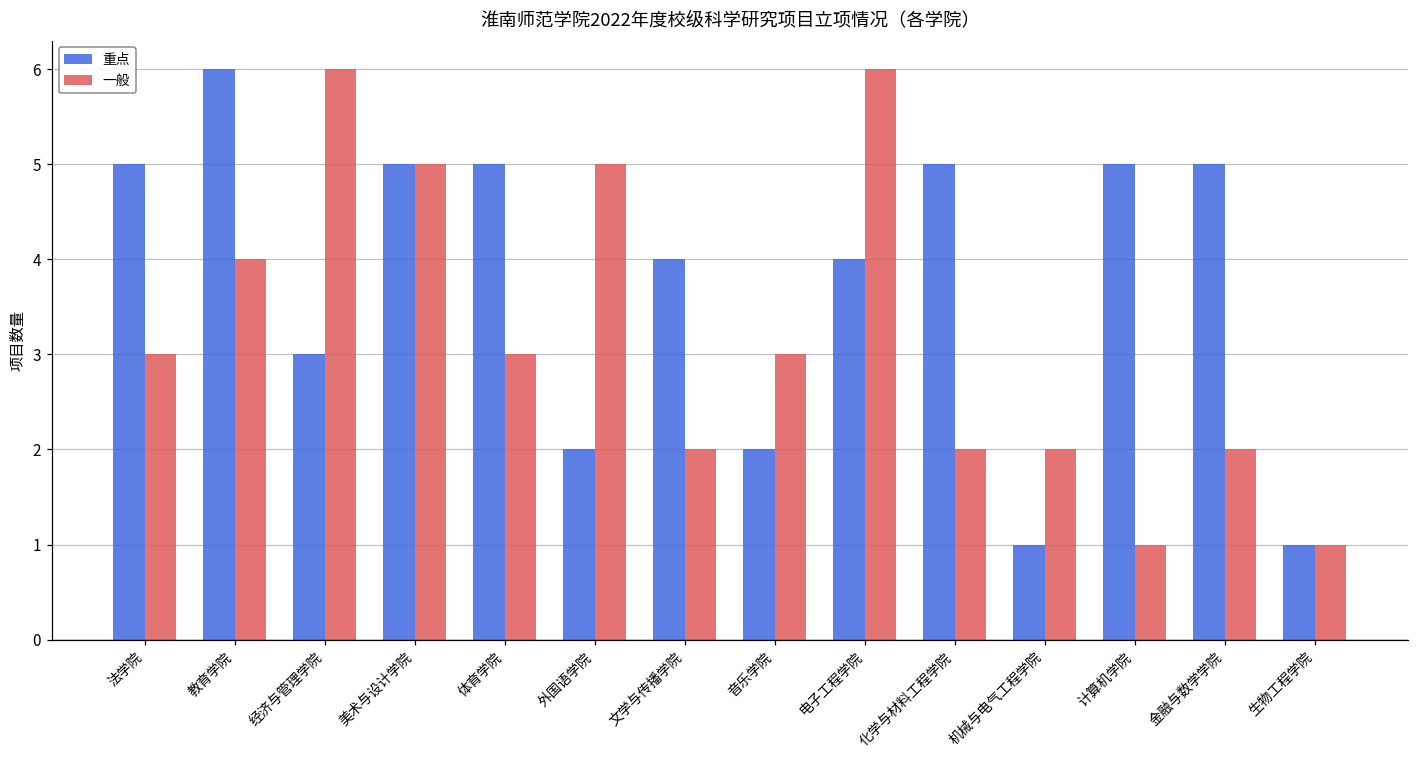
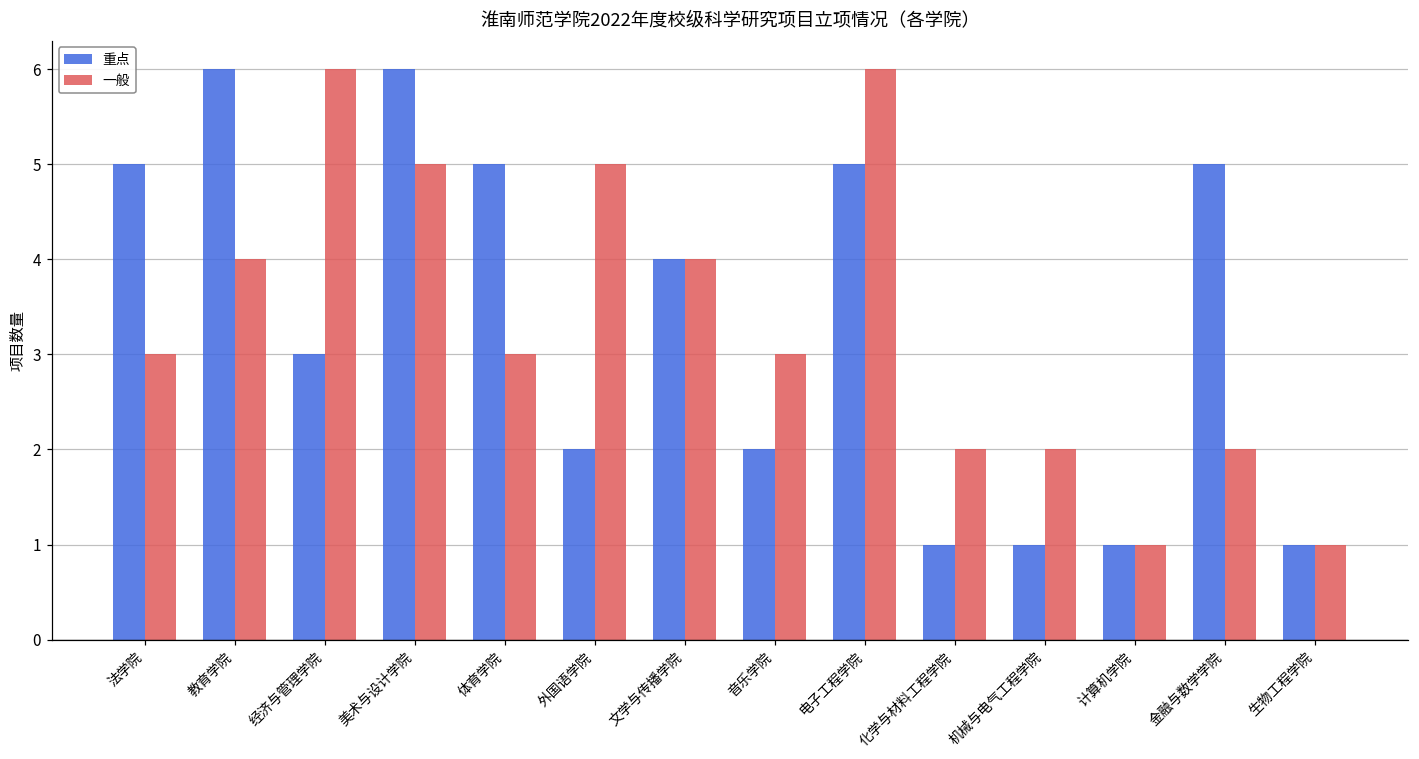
  {
    "重点": {
      "法学院": 5,
      "教育学院": 6,
      "经济与管理学院": 3,
-     "美术与设计学院": 5,
+     "美术与设计学院": 6,
      "体育学院": 5,
      "外国语学院": 2,
      "文学与传播学院": 4,
      "音乐学院": 2,
-     "电子工程学院": 4,
-     "化学与材料工程学院": 5,
+     "电子工程学院": 5,
+     "化学与材料工程学院": 1,
      "机械与电气工程学院": 1,
-     "计算机学院": 5,
+     "计算机学院": 1,
      "金融与数学学院": 5,
      "生物工程学院": 1
    },
    "一般": {
      "法学院": 3,
      "教育学院": 4,
      "经济与管理学院": 6,
      "美术与设计学院": 5,
      "体育学院": 3,
      "外国语学院": 5,
-     "文学与传播学院": 2,
+     "文学与传播学院": 4,
      "音乐学院": 3,
      "电子工程学院": 6,
      "化学与材料工程学院": 2,
      "机械与电气工程学院": 2,
      "计算机学院": 1,
      "金融与数学学院": 2,
      "生物工程学院": 1
    }
  }
